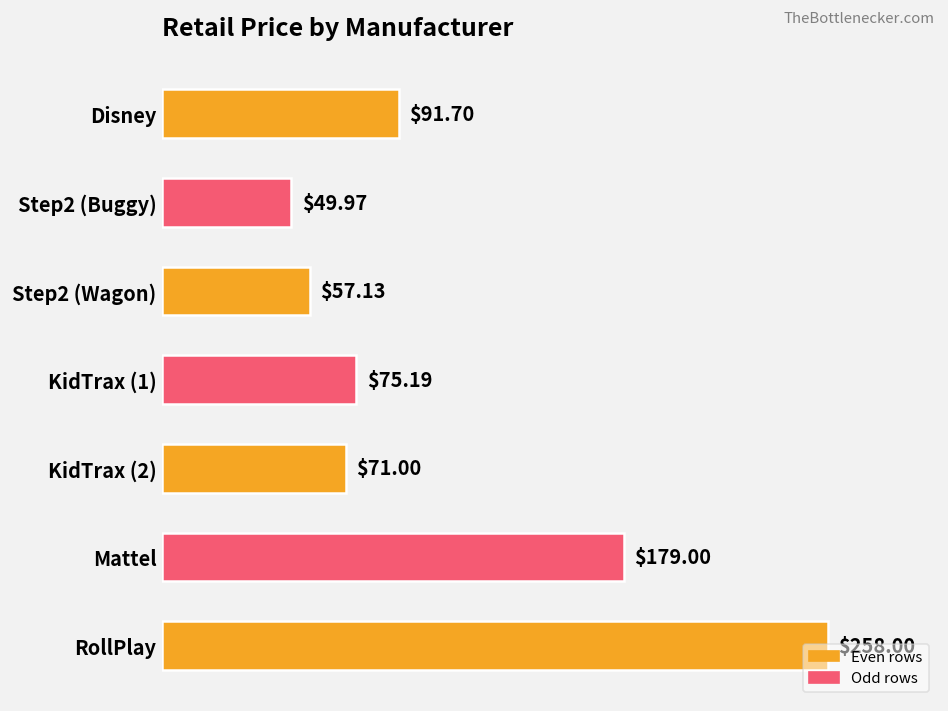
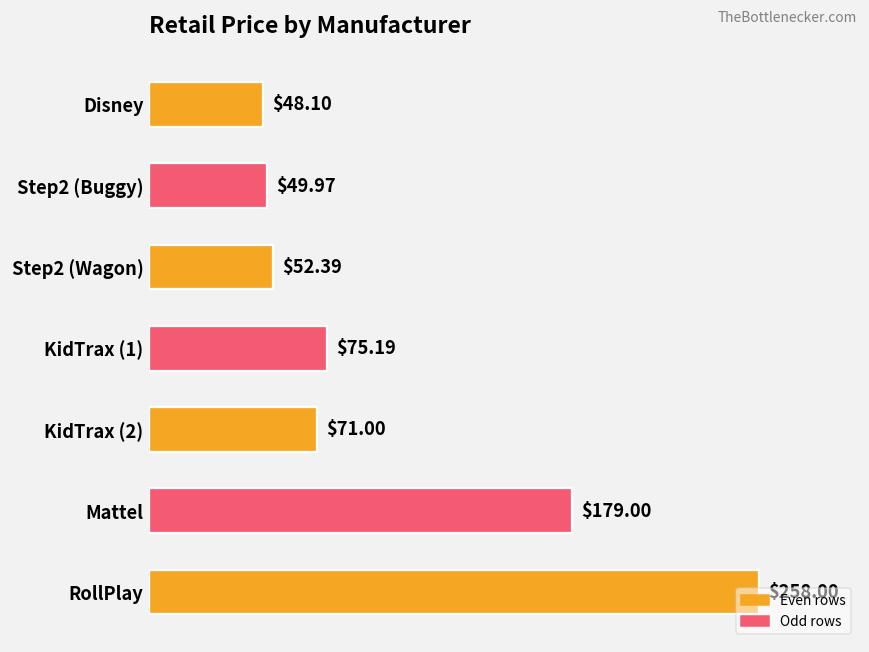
  {
-   "Disney": "$91.70",
+   "Disney": "$48.10",
    "Step2 (Buggy)": "$49.97",
-   "Step2 (Wagon)": "$57.13",
+   "Step2 (Wagon)": "$52.39",
    "KidTrax (1)": "$75.19",
    "KidTrax (2)": "$71.00",
    "Mattel": "$179.00"
  }
